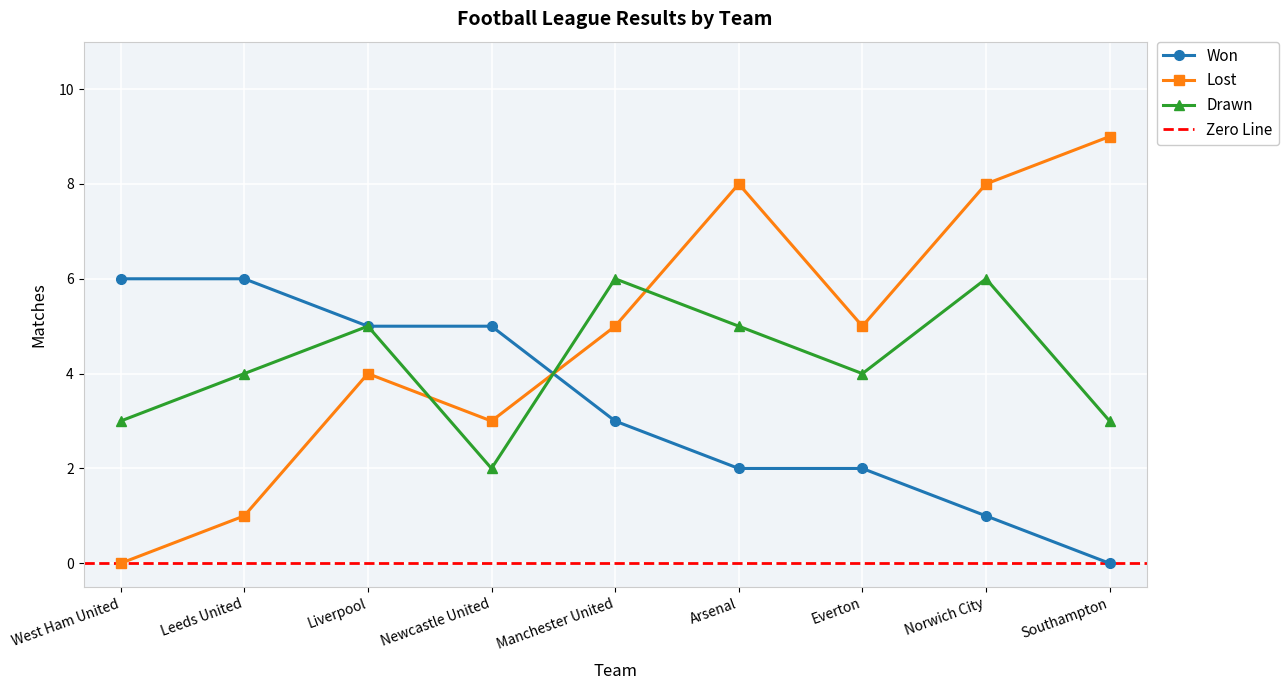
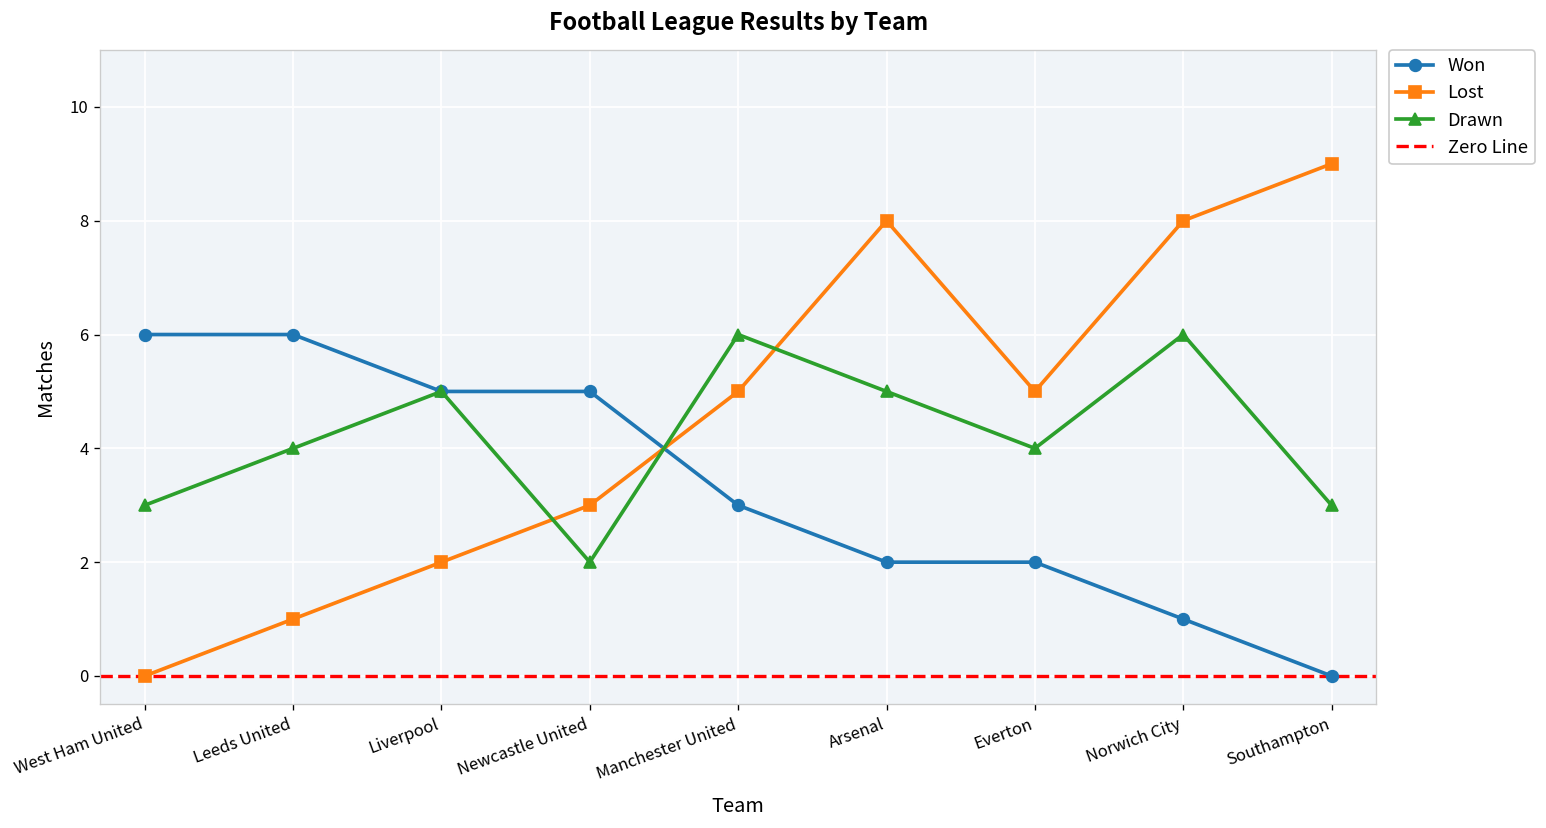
  {
    "Won": {
      "West Ham United": 6,
      "Leeds United": 6,
      "Newcastle United": 5,
      "Manchester United": 3,
      "Arsenal": 2,
      "Everton": 2,
      "Norwich City": 1,
      "Southampton": 0
    },
    "Lost": {
      "West Ham United": 0,
      "Leeds United": 1,
-     "Liverpool": 4,
+     "Liverpool": 2,
      "Newcastle United": 3,
      "Manchester United": 5,
      "Arsenal": 8,
      "Everton": 5,
      "Norwich City": 8,
      "Southampton": 9
    },
    "Drawn": {
      "West Ham United": 3,
      "Leeds United": 4,
      "Newcastle United": 2,
      "Manchester United": 6,
      "Arsenal": 5,
      "Everton": 4,
      "Norwich City": 6,
      "Southampton": 3
    }
  }
